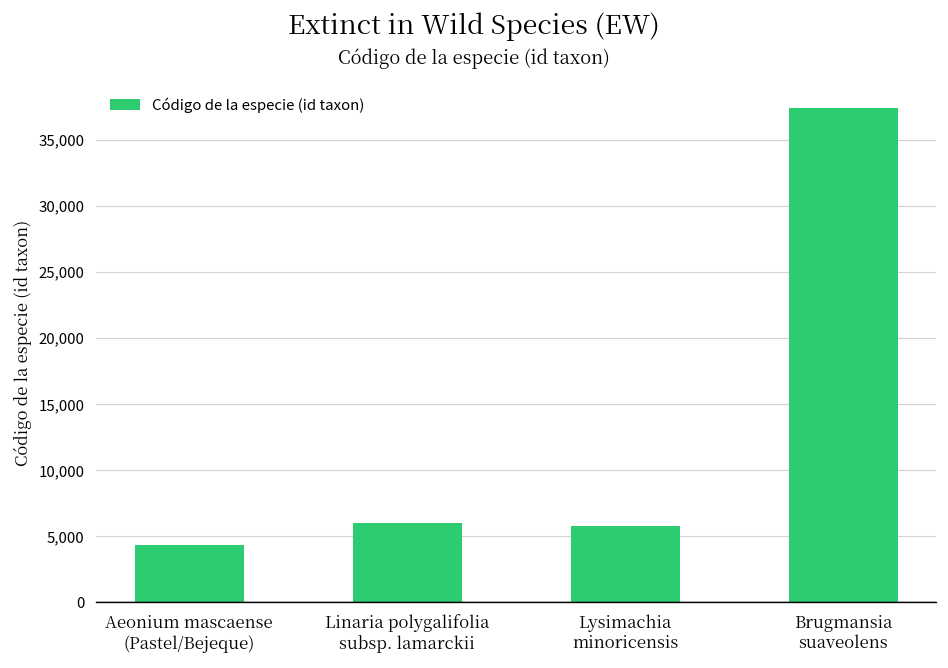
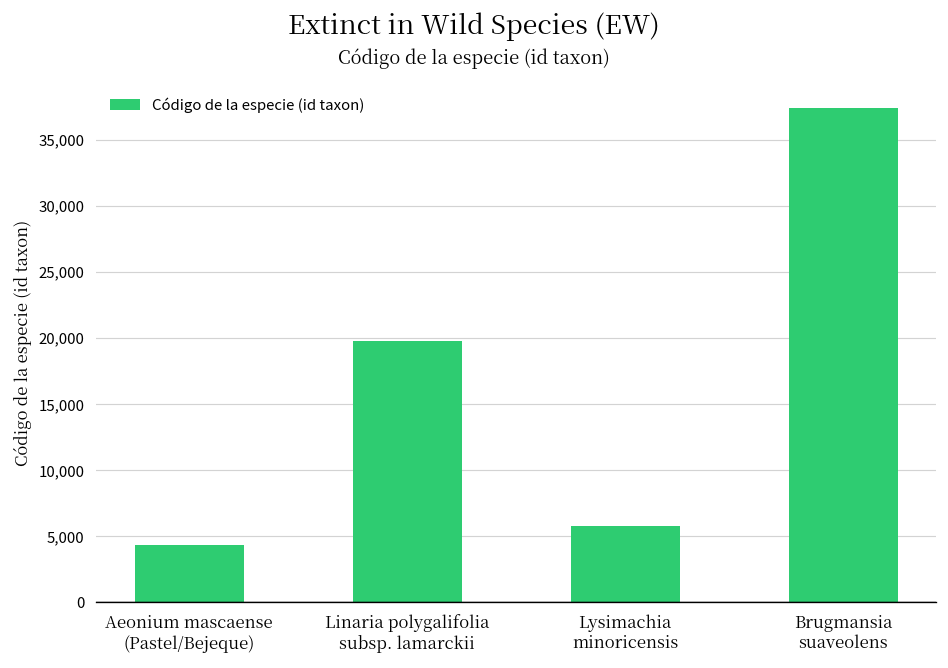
  {
    "Aeonium mascaense (Pastel/Bejeque)": "4,300",
-   "Linaria polygalifolia subsp. lamarckii": "6,000",
+   "Linaria polygalifolia subsp. lamarckii": "19,700",
    "Lysimachia minoricensis": "5,800",
    "Brugmansia suaveolens": "37,400"
  }
